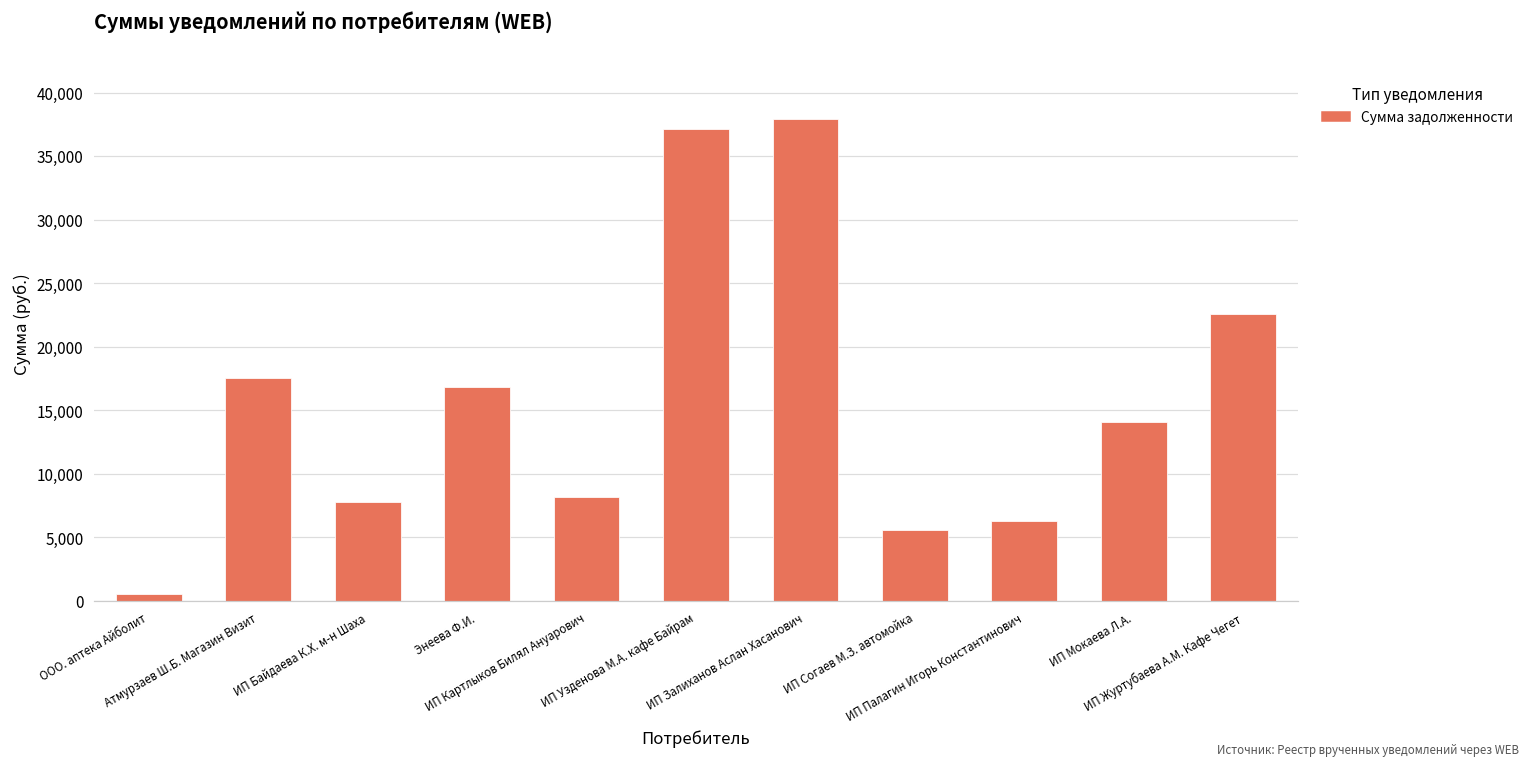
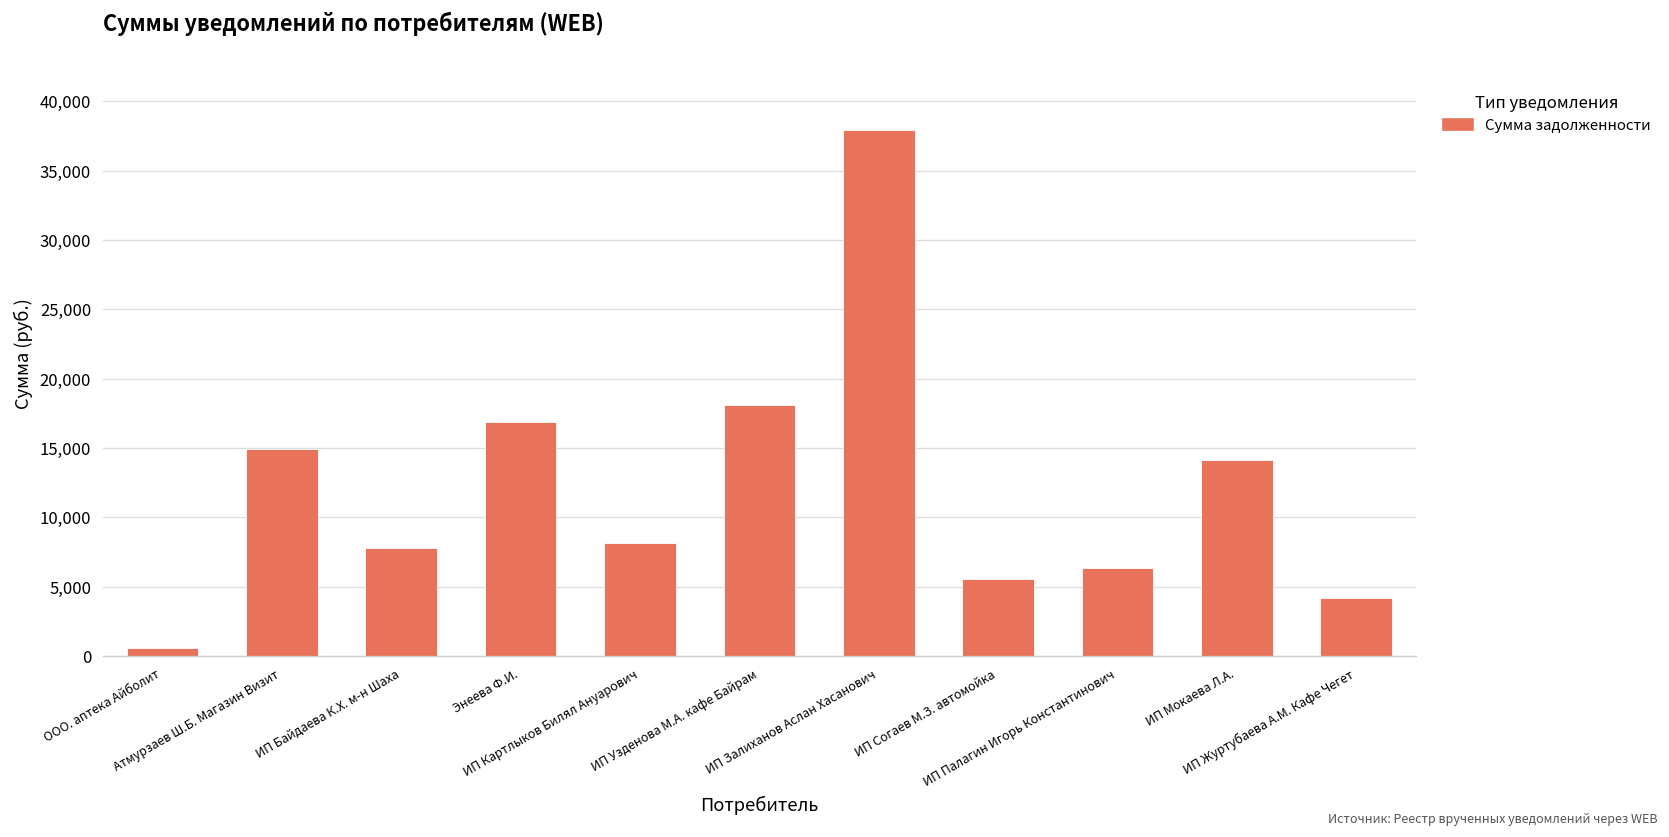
  {
    "ООО. аптека Айболит": "600",
-   "Атмурзаев Ш.Б. Магазин Визит": "17,500",
+   "Атмурзаев Ш.Б. Магазин Визит": "14,900",
    "ИП Байдаева К.Х. м-н Шаха": "7,800",
    "Энеева Ф.И.": "16,800",
    "ИП Картлыков Билял Ануарович": "8,200",
-   "ИП Узденова М.А. кафе Байрам": "37,100",
+   "ИП Узденова М.А. кафе Байрам": "18,100",
    "ИП Залиханов Аслан Хасанович": "38,000",
    "ИП Согаев М.З. автомойка": "5,600",
    "ИП Палагин Игорь Константинович": "6,300",
    "ИП Мокаева Л.А.": "14,100",
-   "ИП Журтубаева А.М. Кафе Чегет": "22,600"
+   "ИП Журтубаева А.М. Кафе Чегет": "4,200"
  }
